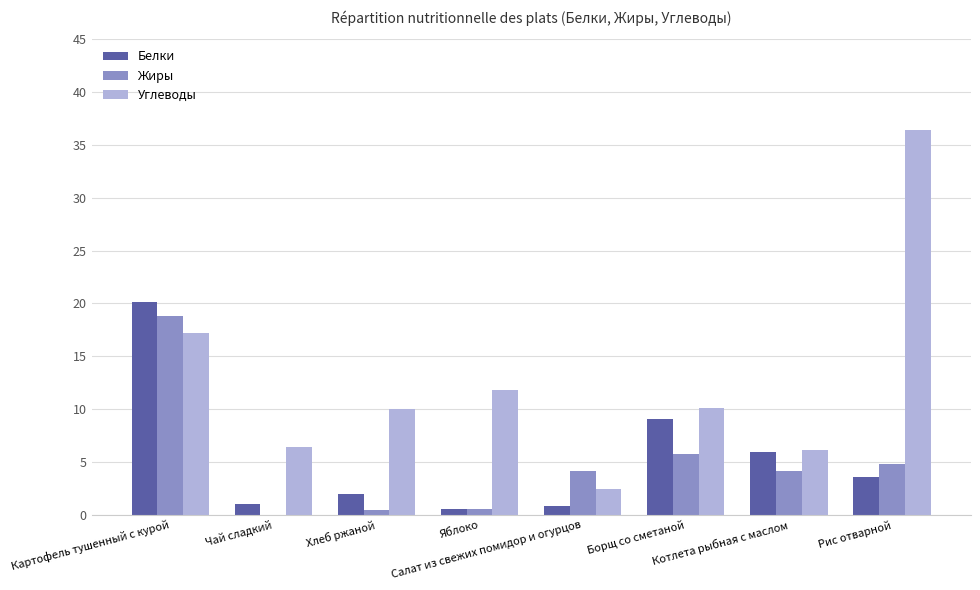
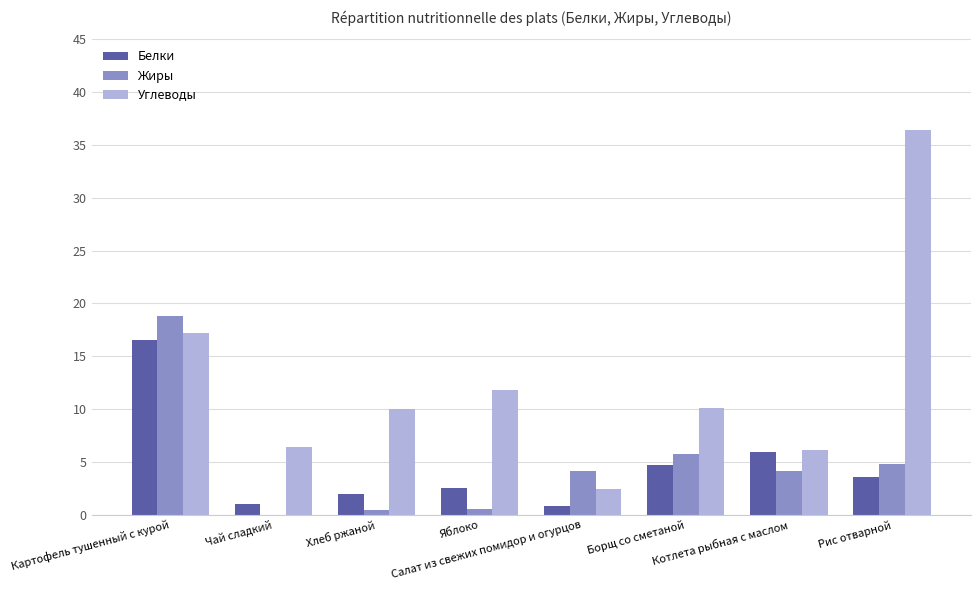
  {
    "Белки": {
-     "Картофель тушенный с курой": 20.1,
+     "Картофель тушенный с курой": 16.5,
      "Чай сладкий": 1.0,
      "Хлеб ржаной": 2.0,
-     "Яблоко": 0.5,
+     "Яблоко": 2.5,
      "Салат из свежих помидор и огурцов": 0.8,
-     "Борщ со сметаной": 9.1,
+     "Борщ со сметаной": 4.7,
      "Котлета рыбная с маслом": 5.9,
      "Рис отварной": 3.6
    }
  }
